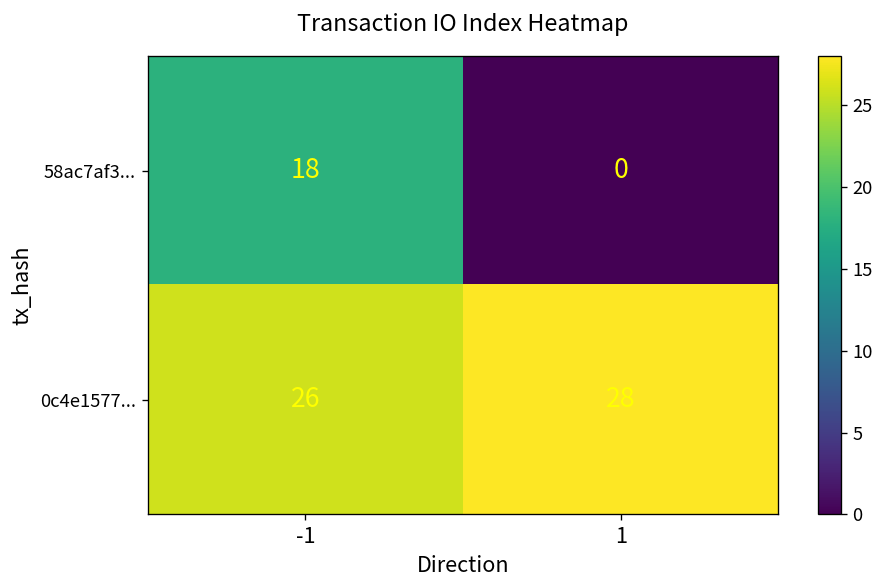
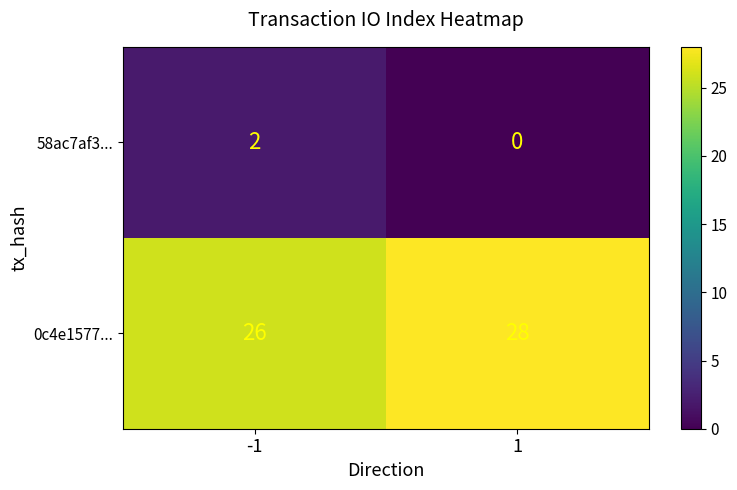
  {
    "58ac7af3...": {
-     "-1": 18,
+     "-1": 2,
      "1": 0
    },
    "0c4e1577...": {
      "-1": 26
    }
  }
